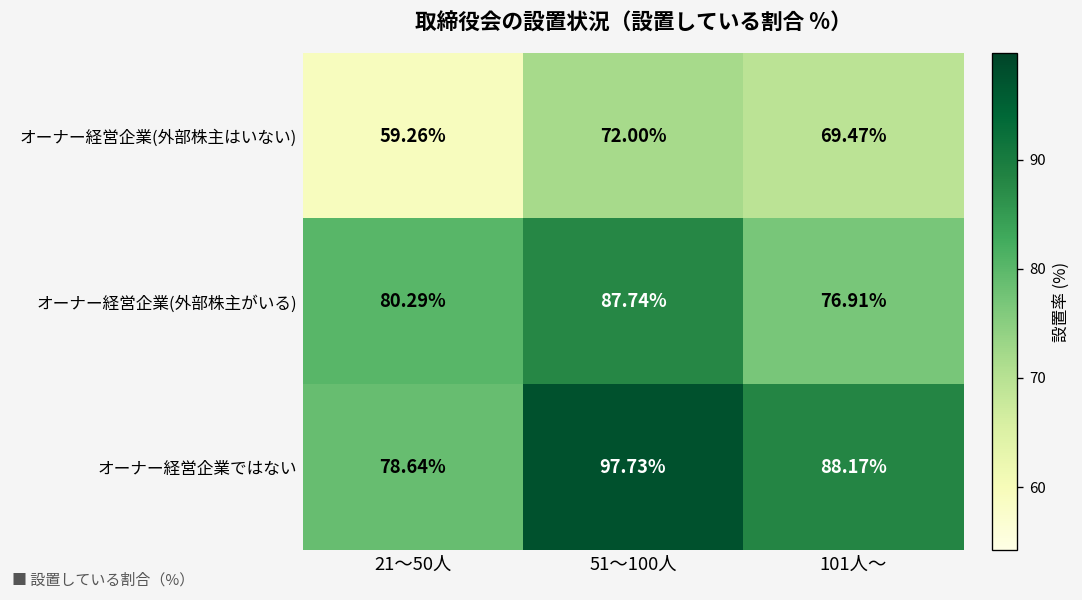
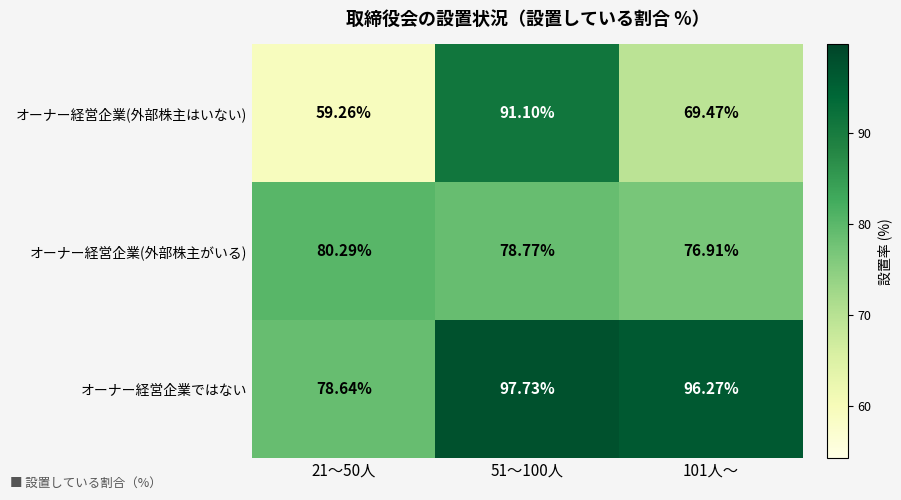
  {
    "オーナー経営企業(外部株主はいない)": {
      "21～50人": "59.26%",
-     "51～100人": "72.00%",
+     "51～100人": "91.10%",
      "101人～": "69.47%"
    },
    "オーナー経営企業(外部株主がいる)": {
      "21～50人": "80.29%",
-     "51～100人": "87.74%",
+     "51～100人": "78.77%",
      "101人～": "76.91%"
    },
    "オーナー経営企業ではない": {
      "21～50人": "78.64%",
      "51～100人": "97.73%",
-     "101人～": "88.17%"
+     "101人～": "96.27%"
    }
  }
